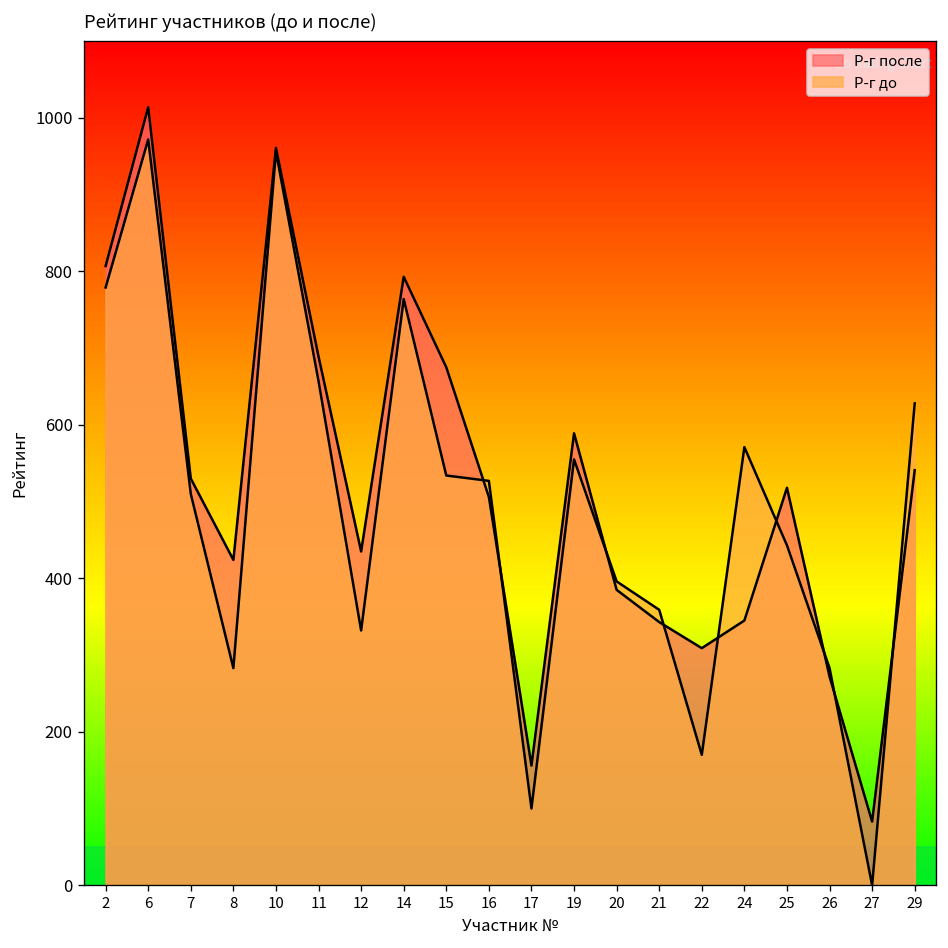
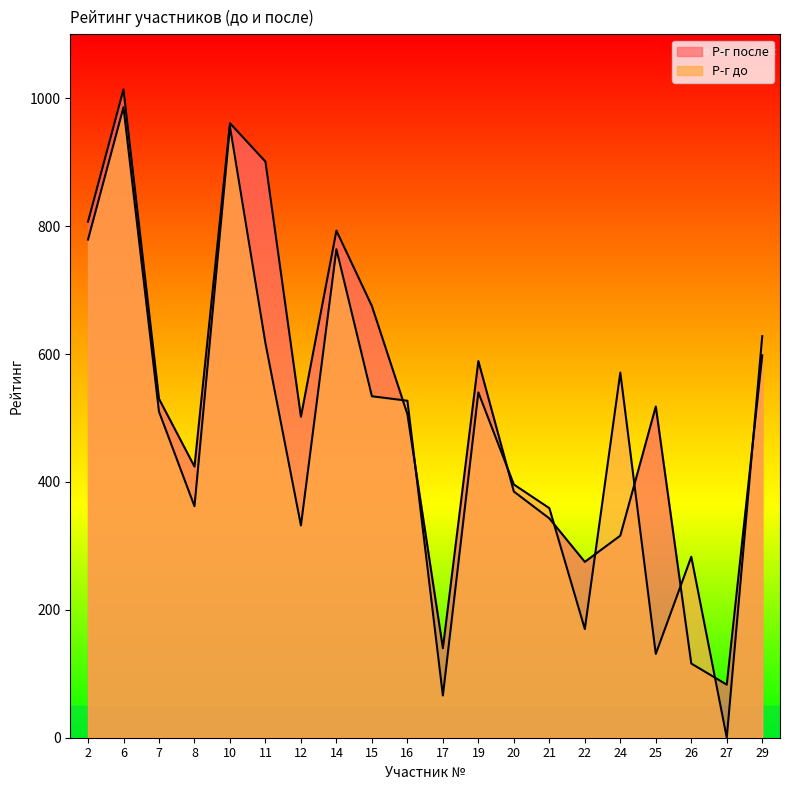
  {
    "Р-г после": {
      "2": 810,
      "6": 1010,
      "7": 530,
      "8": 420,
      "10": 960,
-     "11": 690,
-     "12": 440,
+     "11": 900,
+     "12": 500,
      "14": 790,
      "15": 680,
      "16": 510,
-     "17": 160,
+     "17": 140,
      "19": 590,
      "20": 390,
      "21": 340,
-     "22": 310,
-     "24": 350,
+     "22": 280,
+     "24": 320,
      "25": 520,
-     "26": 270,
+     "26": 120,
      "27": 80,
-     "29": 540
+     "29": 600
    },
    "Р-г до": {
      "2": 780,
-     "6": 970,
+     "6": 990,
      "7": 510,
-     "8": 280,
+     "8": 360,
      "10": 960,
-     "11": 660,
+     "11": 620,
      "12": 330,
      "14": 760,
      "15": 530,
      "16": 530,
-     "17": 100,
-     "19": 560,
+     "17": 70,
+     "19": 540,
      "20": 400,
      "21": 360,
      "22": 170,
      "24": 570,
-     "25": 440,
+     "25": 130,
      "26": 280,
      "29": 630
    }
  }
